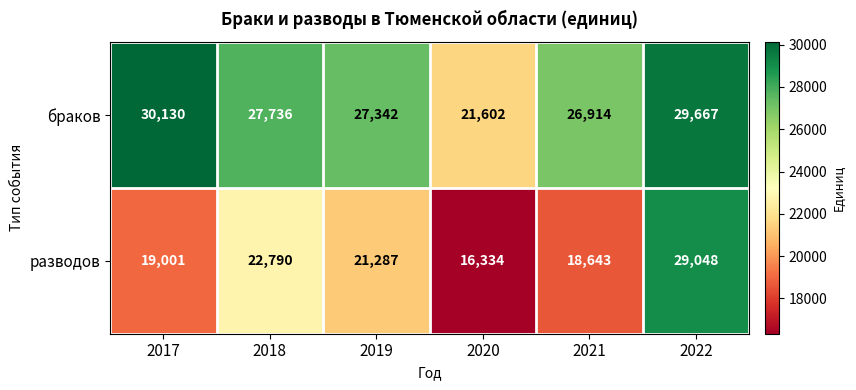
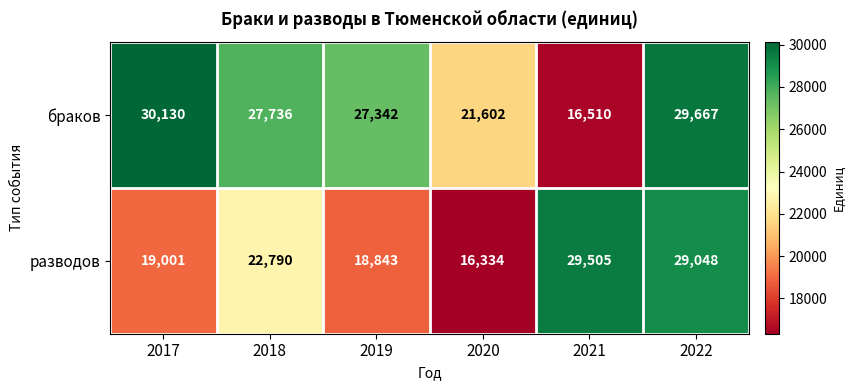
  {
    "браков": {
      "2017": "30,130",
      "2018": "27,736",
      "2019": "27,342",
      "2020": "21,602",
-     "2021": "26,914",
+     "2021": "16,510",
      "2022": "29,667"
    },
    "разводов": {
      "2017": "19,001",
      "2018": "22,790",
-     "2019": "21,287",
+     "2019": "18,843",
      "2020": "16,334",
-     "2021": "18,643",
+     "2021": "29,505",
      "2022": "29,048"
    }
  }
